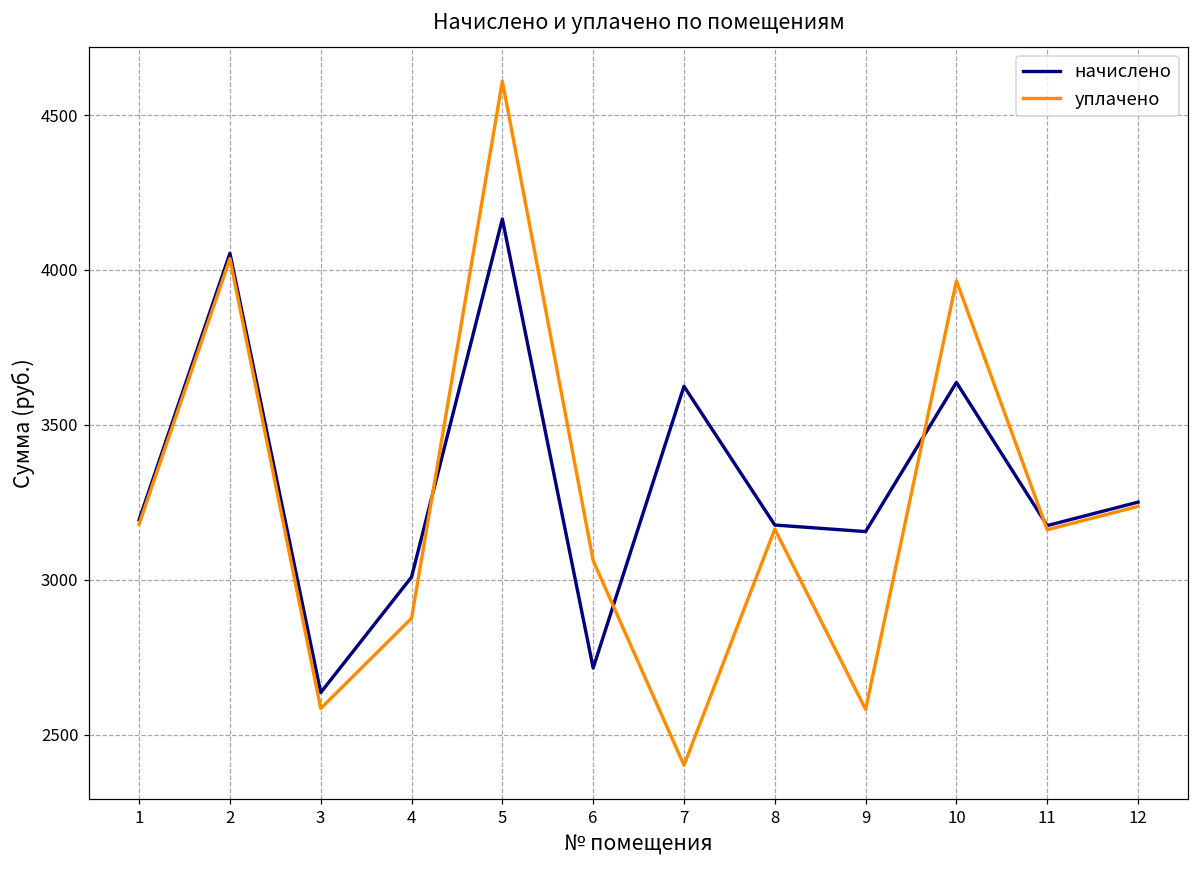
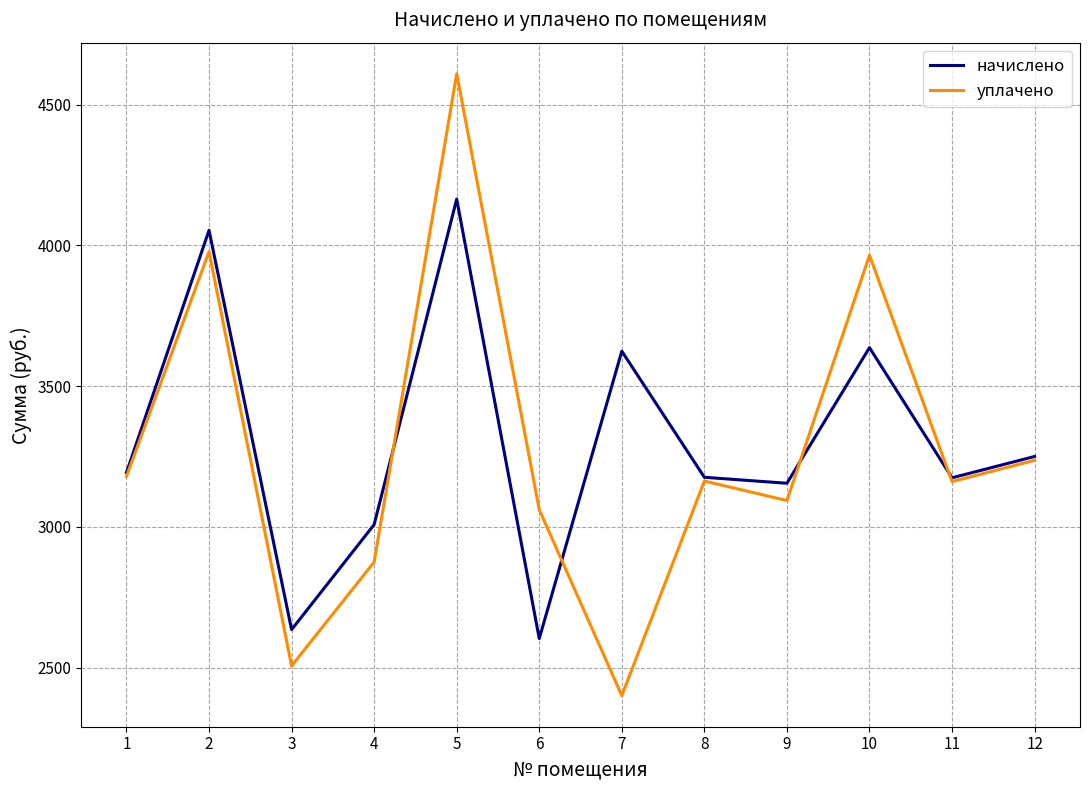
  {
    "начислено": {
      "1": 3190,
      "2": 4050,
      "3": 2640,
      "4": 3010,
      "5": 4160,
-     "6": 2710,
+     "6": 2600,
      "7": 3620,
      "8": 3180,
      "9": 3160,
      "10": 3640,
      "11": 3170,
      "12": 3250
    },
    "уплачено": {
      "1": 3180,
-     "2": 4040,
-     "3": 2580,
+     "2": 3980,
+     "3": 2510,
      "4": 2880,
      "5": 4610,
      "6": 3060,
      "7": 2400,
      "8": 3160,
-     "9": 2580,
+     "9": 3090,
      "10": 3960,
      "11": 3160,
      "12": 3240
    }
  }
